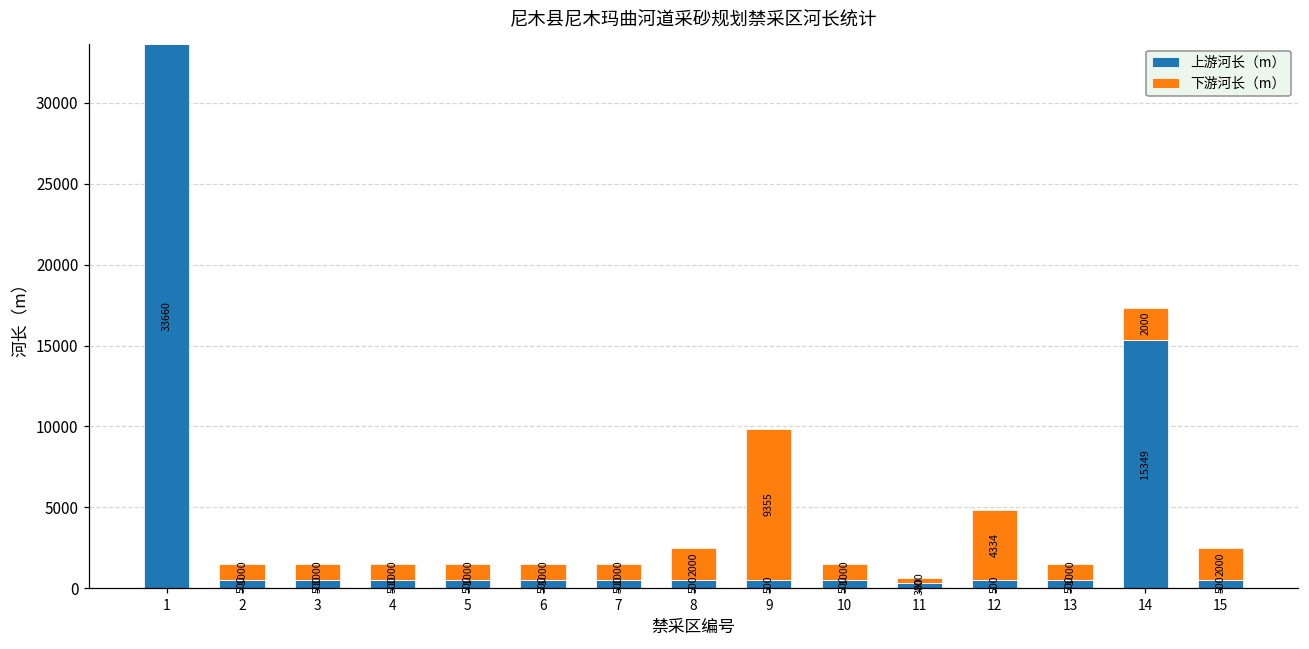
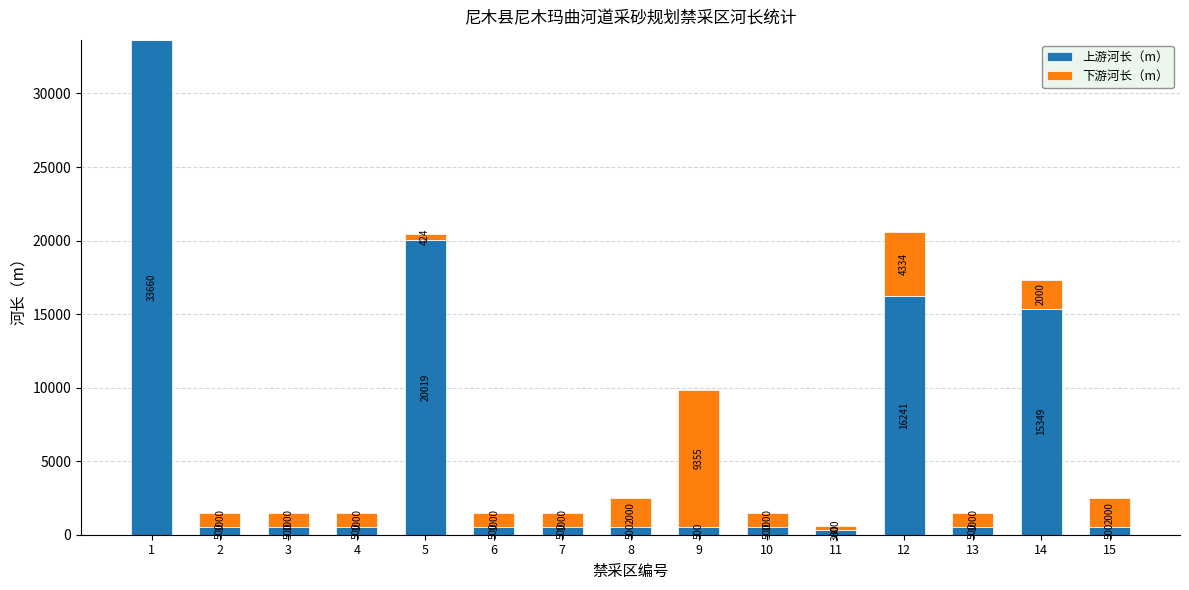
  {
    "上游河长（m）": {
      "1": 33660,
-     "5": 500,
+     "5": 20019,
      "8": 500,
      "9": 500,
-     "12": 500,
+     "12": 16241,
      "14": 15349,
      "15": 500
    },
    "下游河长（m）": {
-     "5": 1000,
+     "5": 424,
      "8": 2000,
      "9": 9355,
      "12": 4334,
      "14": 2000,
      "15": 2000
    }
  }
